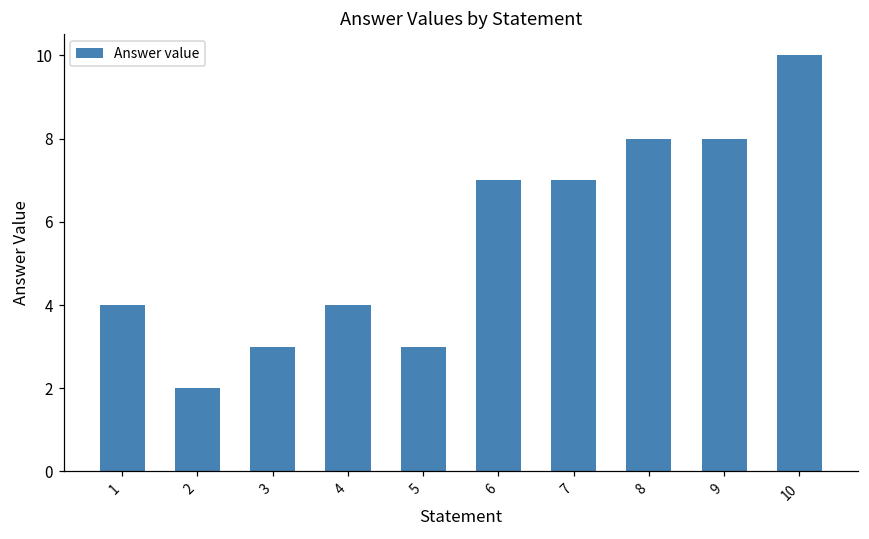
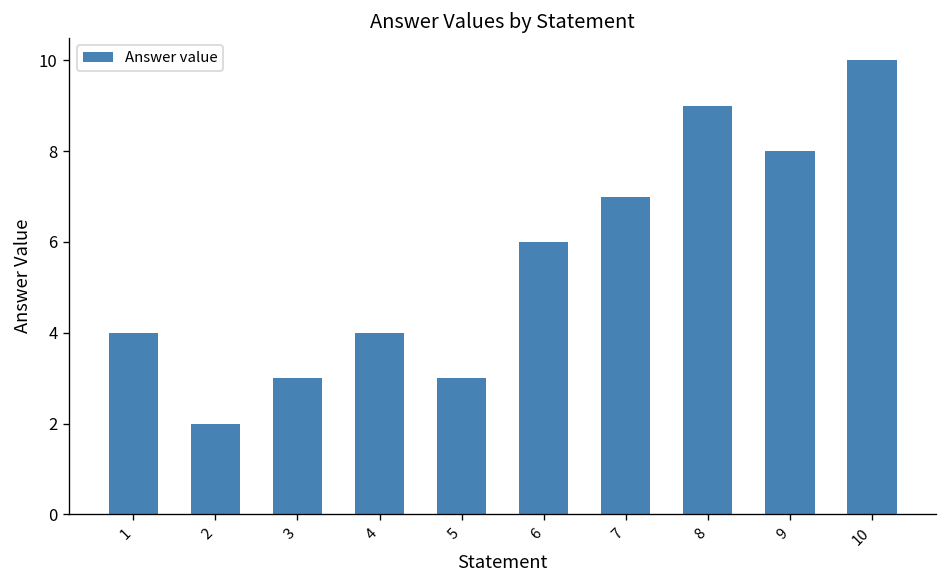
  {
    "1": 4,
    "2": 2,
    "3": 3,
    "4": 4,
    "5": 3,
-   "6": 7,
+   "6": 6,
    "7": 7,
-   "8": 8,
+   "8": 9,
    "9": 8,
    "10": 10
  }
